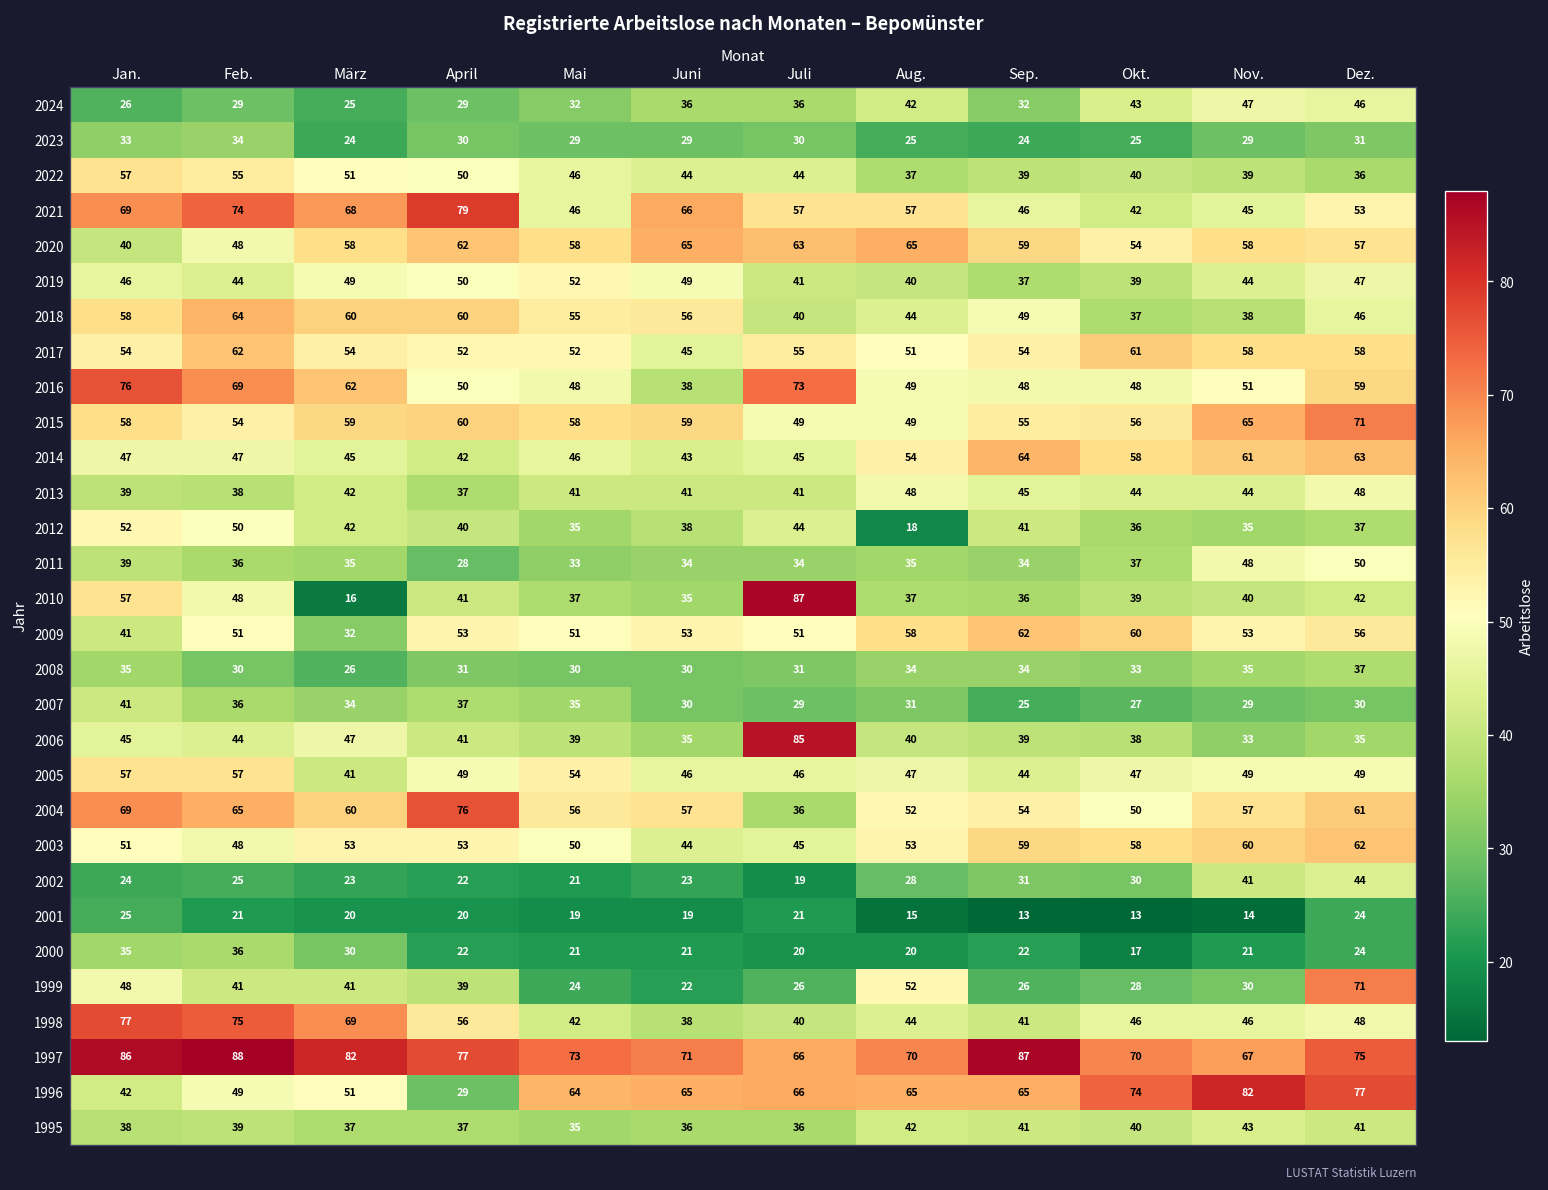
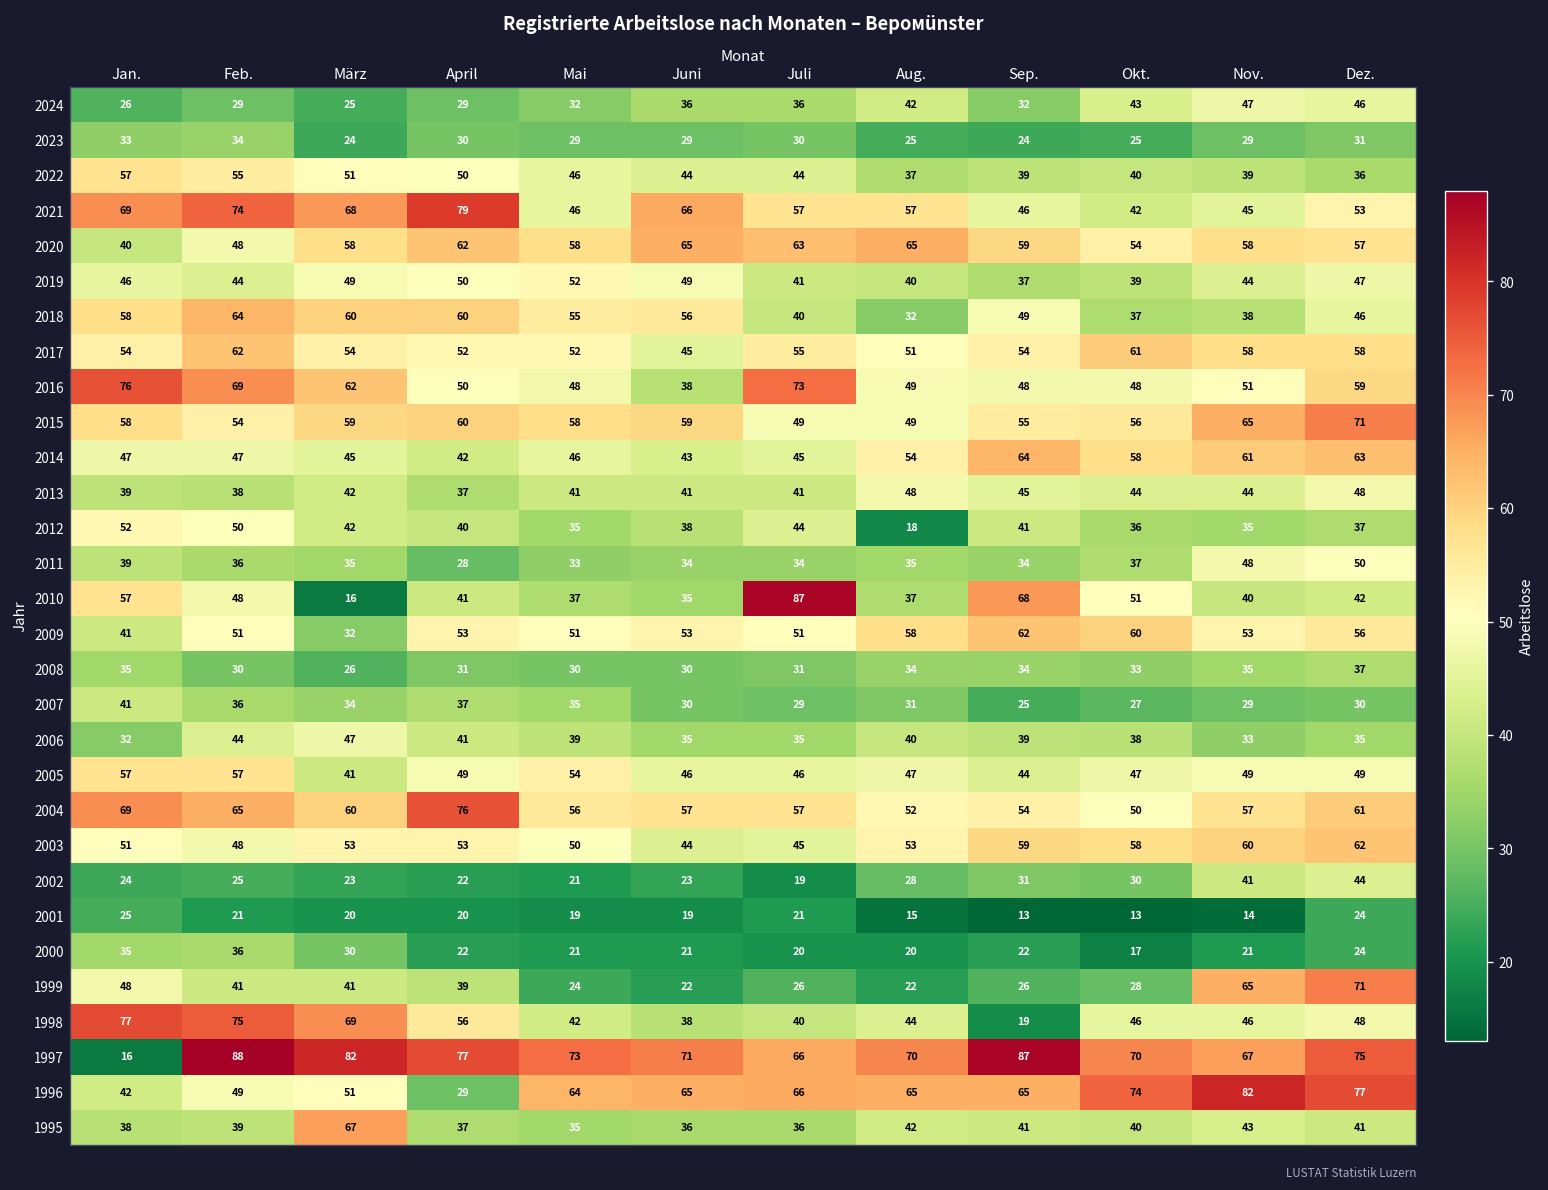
  {
    "2018": {
      "Jan.": 58,
      "Feb.": 64,
      "März": 60,
      "April": 60,
      "Mai": 55,
      "Juni": 56,
      "Juli": 40,
-     "Aug.": 44,
+     "Aug.": 32,
      "Sep.": 49,
      "Okt.": 37,
      "Nov.": 38,
      "Dez.": 46
    },
    "2010": {
      "Jan.": 57,
      "Feb.": 48,
      "März": 16,
      "April": 41,
      "Mai": 37,
      "Juni": 35,
      "Juli": 87,
      "Aug.": 37,
-     "Sep.": 36,
-     "Okt.": 39,
+     "Sep.": 68,
+     "Okt.": 51,
      "Nov.": 40,
      "Dez.": 42
    },
    "2006": {
-     "Jan.": 45,
+     "Jan.": 32,
      "Feb.": 44,
      "März": 47,
      "April": 41,
      "Mai": 39,
      "Juni": 35,
-     "Juli": 85,
+     "Juli": 35,
      "Aug.": 40,
      "Sep.": 39,
      "Okt.": 38,
      "Nov.": 33,
      "Dez.": 35
    },
    "2004": {
      "Jan.": 69,
      "Feb.": 65,
      "März": 60,
      "April": 76,
      "Mai": 56,
      "Juni": 57,
-     "Juli": 36,
+     "Juli": 57,
      "Aug.": 52,
      "Sep.": 54,
      "Okt.": 50,
      "Nov.": 57,
      "Dez.": 61
    },
    "1999": {
      "Jan.": 48,
      "Feb.": 41,
      "März": 41,
      "April": 39,
      "Mai": 24,
      "Juni": 22,
      "Juli": 26,
-     "Aug.": 52,
+     "Aug.": 22,
      "Sep.": 26,
      "Okt.": 28,
-     "Nov.": 30,
+     "Nov.": 65,
      "Dez.": 71
    },
    "1998": {
      "Jan.": 77,
      "Feb.": 75,
      "März": 69,
      "April": 56,
      "Mai": 42,
      "Juni": 38,
      "Juli": 40,
      "Aug.": 44,
-     "Sep.": 41,
+     "Sep.": 19,
      "Okt.": 46,
      "Nov.": 46,
      "Dez.": 48
    },
    "1997": {
-     "Jan.": 86,
+     "Jan.": 16,
      "Feb.": 88,
      "März": 82,
      "April": 77,
      "Mai": 73,
      "Juni": 71,
      "Juli": 66,
      "Aug.": 70,
      "Sep.": 87,
      "Okt.": 70,
      "Nov.": 67,
      "Dez.": 75
    },
    "1995": {
      "Jan.": 38,
      "Feb.": 39,
-     "März": 37,
+     "März": 67,
      "April": 37,
      "Mai": 35,
      "Juni": 36,
      "Juli": 36,
      "Aug.": 42,
      "Sep.": 41,
      "Okt.": 40,
      "Nov.": 43,
      "Dez.": 41
    }
  }
